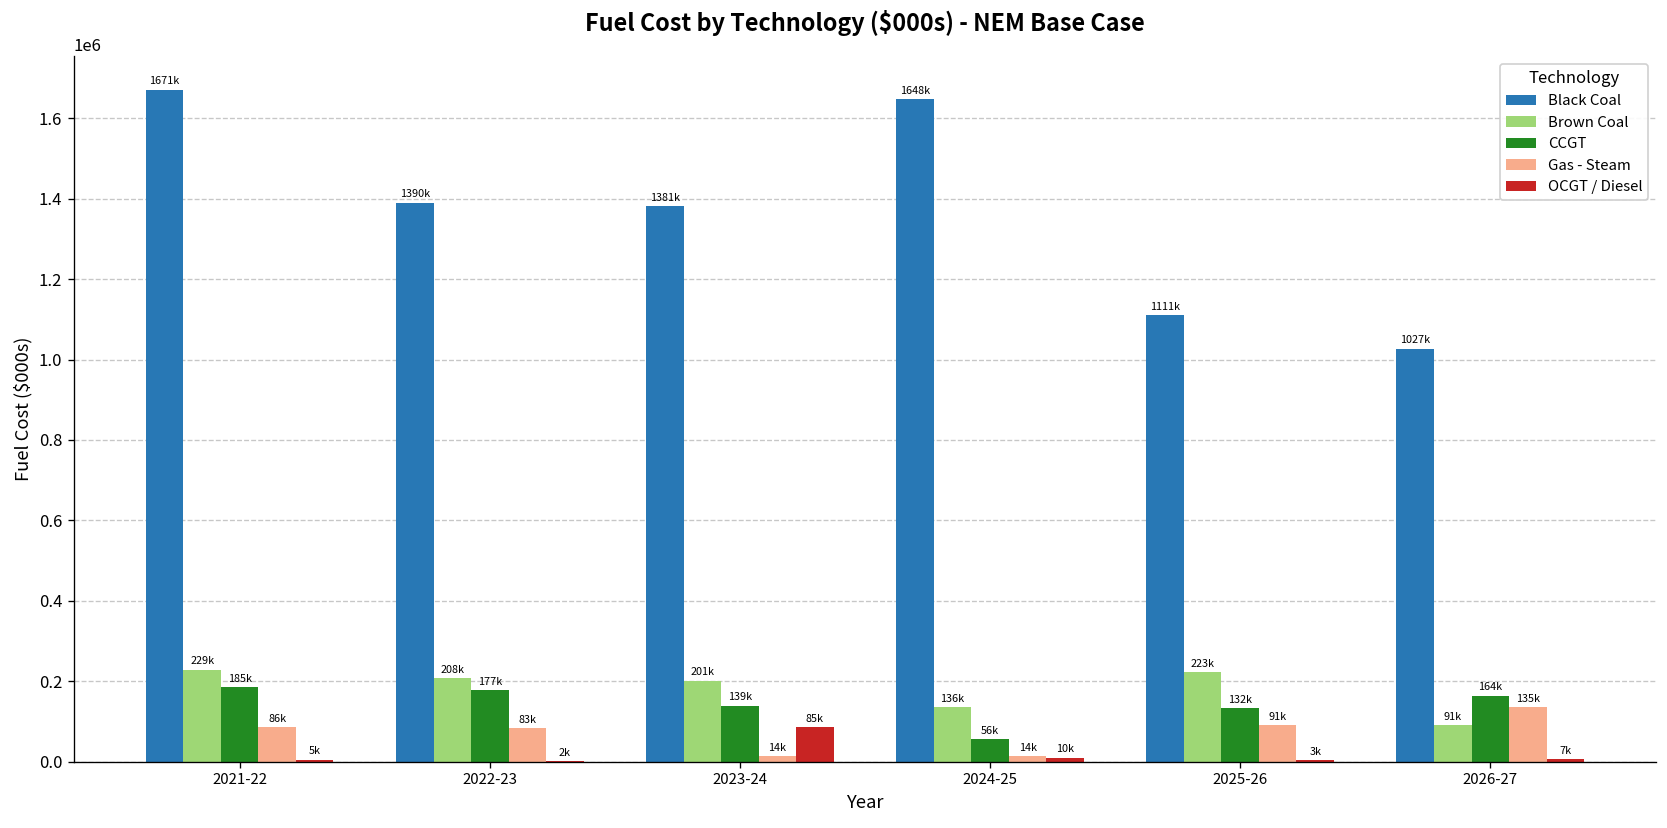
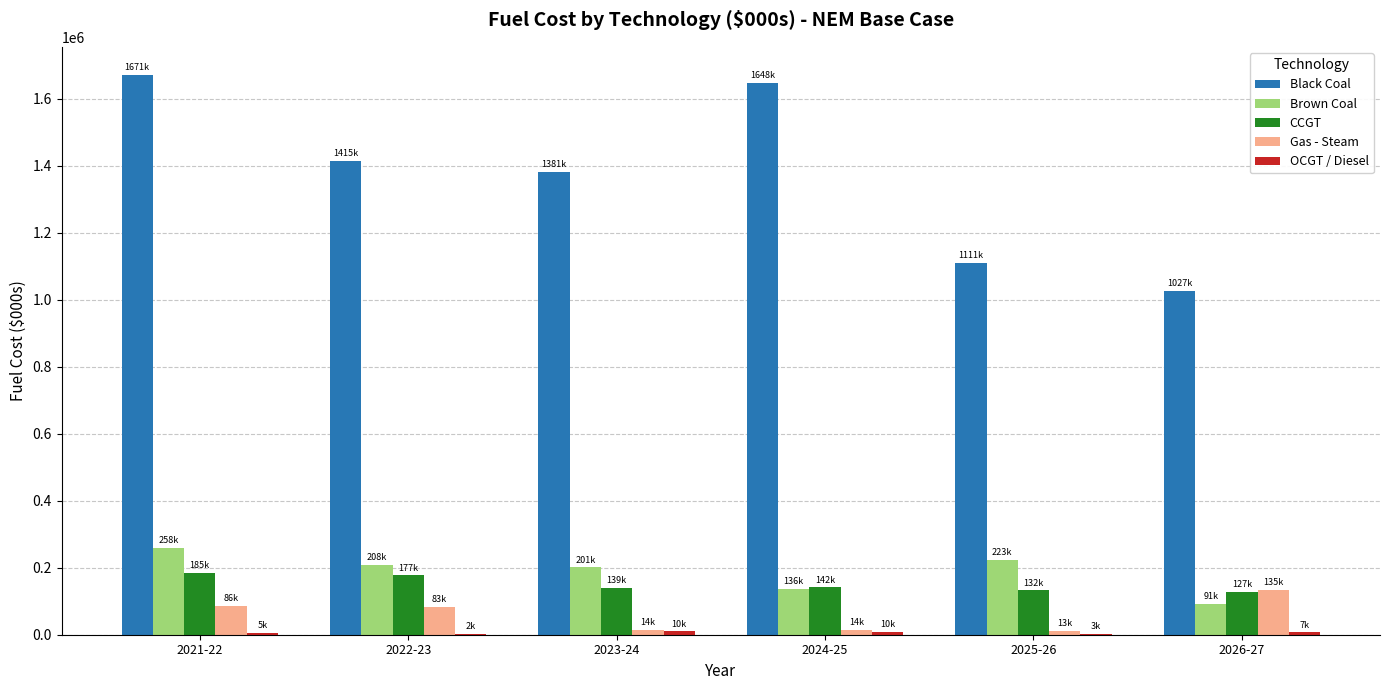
  {
    "Black Coal": {
      "2021-22": "1671k",
-     "2022-23": "1390k",
+     "2022-23": "1415k",
      "2023-24": "1381k",
      "2024-25": "1648k",
      "2025-26": "1111k",
      "2026-27": "1027k"
    },
    "Brown Coal": {
-     "2021-22": "229k",
+     "2021-22": "258k",
      "2022-23": "208k",
      "2023-24": "201k",
      "2024-25": "136k",
      "2025-26": "223k",
      "2026-27": "91k"
    },
    "CCGT": {
      "2021-22": "185k",
      "2022-23": "177k",
      "2023-24": "139k",
-     "2024-25": "56k",
+     "2024-25": "142k",
      "2025-26": "132k",
-     "2026-27": "164k"
+     "2026-27": "127k"
    },
    "Gas - Steam": {
      "2021-22": "86k",
      "2022-23": "83k",
      "2023-24": "14k",
      "2024-25": "14k",
-     "2025-26": "91k",
+     "2025-26": "13k",
      "2026-27": "135k"
    },
    "OCGT / Diesel": {
      "2021-22": "5k",
      "2022-23": "2k",
-     "2023-24": "85k",
+     "2023-24": "10k",
      "2024-25": "10k",
      "2025-26": "3k",
      "2026-27": "7k"
    }
  }
